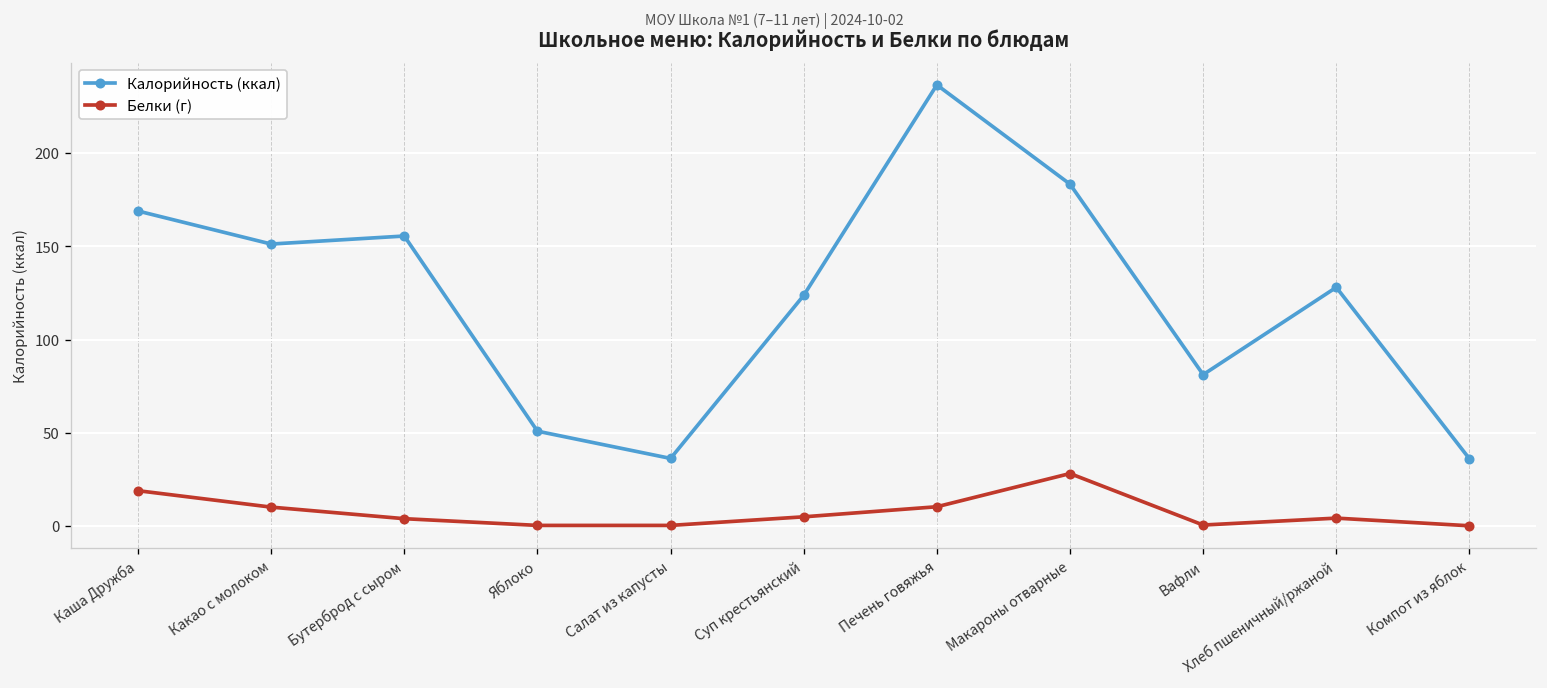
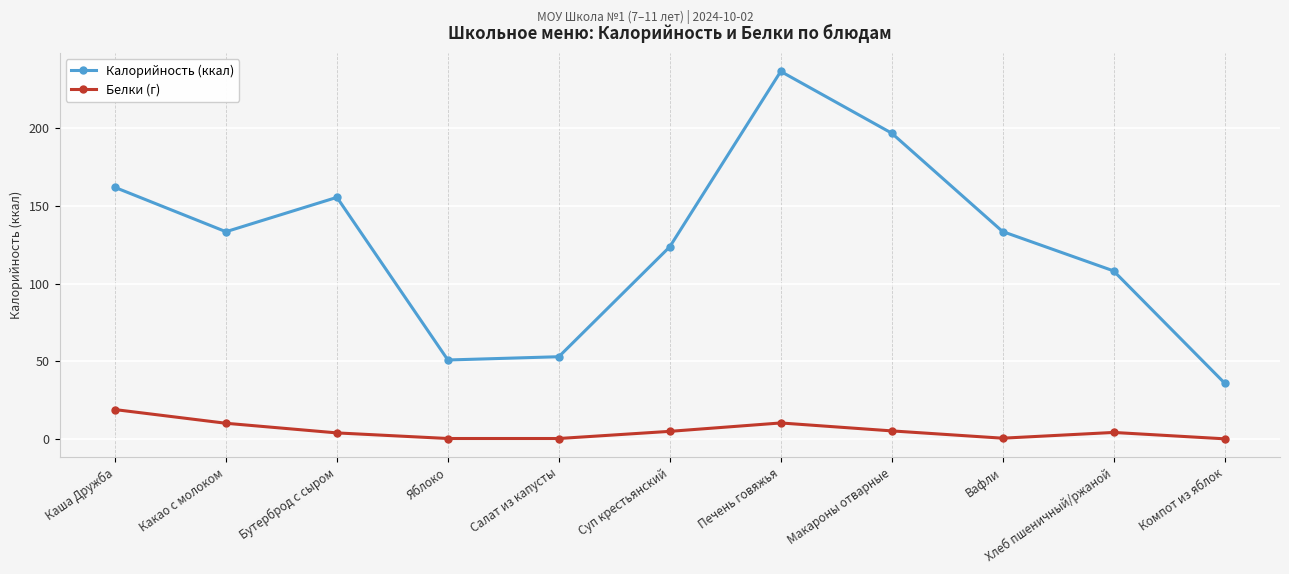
  {
    "Калорийность (ккал)": {
-     "Каша Дружба": 169,
-     "Какао с молоком": 151,
+     "Каша Дружба": 162,
+     "Какао с молоком": 133,
      "Бутерброд с сыром": 156,
      "Яблоко": 51,
-     "Салат из капусты": 36,
+     "Салат из капусты": 53,
      "Суп крестьянский": 124,
      "Печень говяжья": 237,
-     "Макароны отварные": 183,
-     "Вафли": 81,
-     "Хлеб пшеничный/ржаной": 128,
+     "Макароны отварные": 197,
+     "Вафли": 134,
+     "Хлеб пшеничный/ржаной": 108,
      "Компот из яблок": 36
    },
    "Белки (г)": {
      "Каша Дружба": 19,
      "Какао с молоком": 10,
      "Бутерброд с сыром": 4,
      "Яблоко": 0,
      "Салат из капусты": 0,
      "Суп крестьянский": 5,
      "Печень говяжья": 10,
-     "Макароны отварные": 28,
+     "Макароны отварные": 5,
      "Вафли": 1,
      "Хлеб пшеничный/ржаной": 4,
      "Компот из яблок": 0
    }
  }
